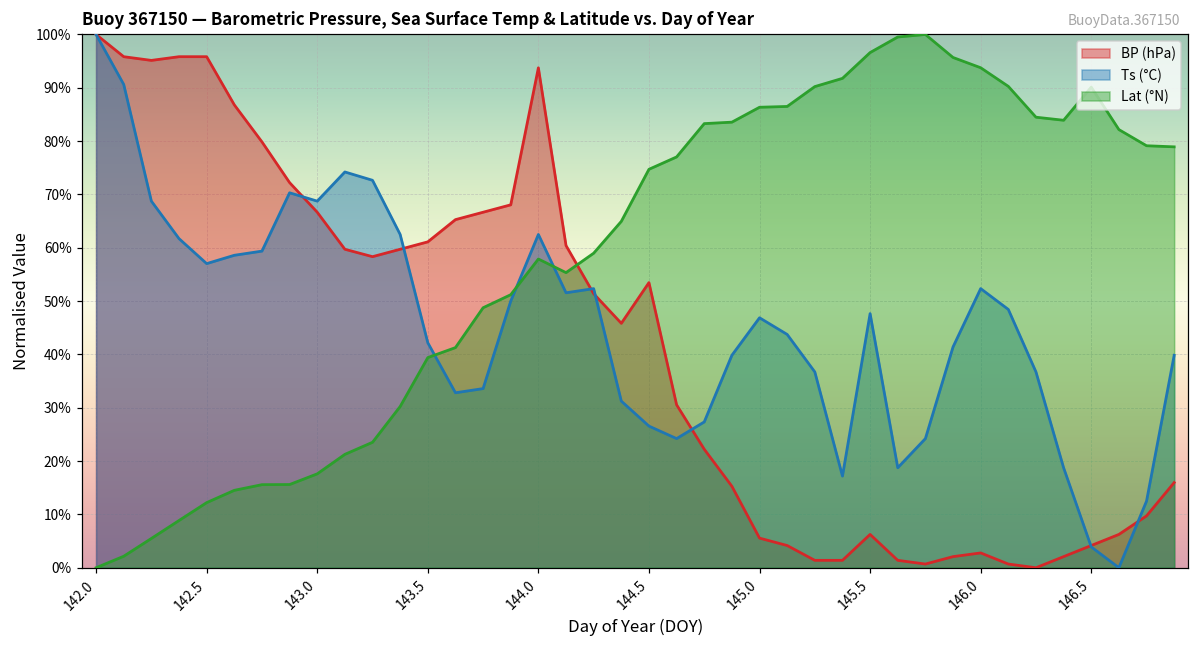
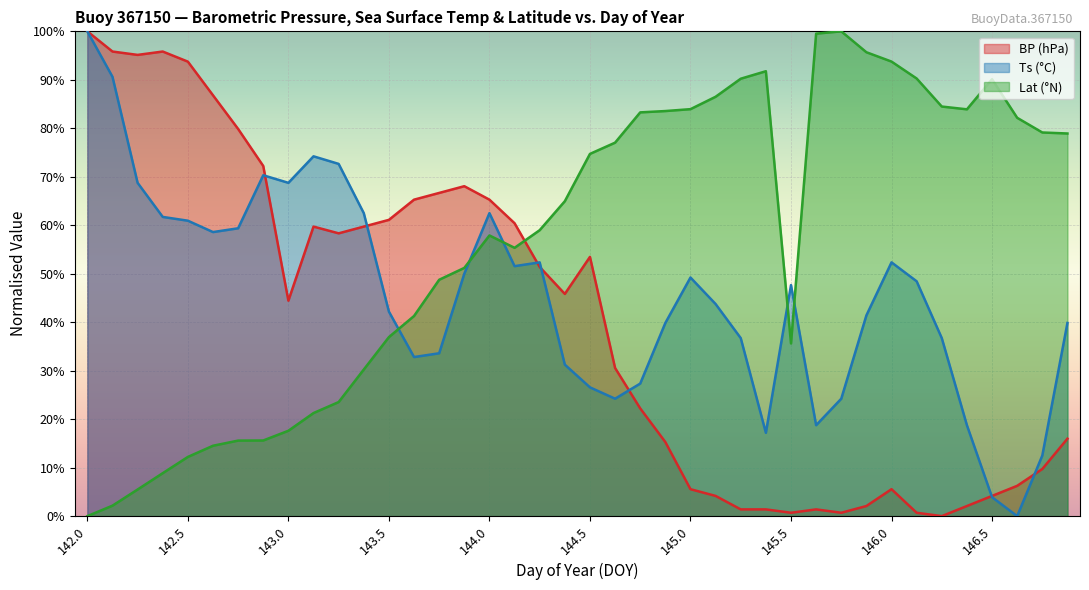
  {
    "BP (hPa)": {
-     "142.5": "96%",
-     "143.0": "67%",
+     "142.5": "94%",
+     "143.0": "44%",
      "143.5": "61%",
-     "144.0": "94%",
+     "144.0": "65%",
      "144.5": "53%",
      "145.0": "6%",
-     "145.5": "6%",
-     "146.0": "3%"
+     "145.5": "1%",
+     "146.0": "6%"
    },
    "Ts (°C)": {
-     "142.5": "57%",
+     "142.5": "61%",
      "143.0": "69%",
      "143.5": "42%",
      "144.0": "63%",
      "144.5": "27%",
-     "145.0": "47%",
+     "145.0": "49%",
      "145.5": "48%",
      "146.0": "52%"
    },
    "Lat (°N)": {
      "142.0": "0%",
      "142.5": "12%",
      "143.0": "18%",
-     "143.5": "39%",
+     "143.5": "37%",
      "144.0": "58%",
      "144.5": "75%",
-     "145.0": "86%",
-     "145.5": "97%",
+     "145.0": "84%",
+     "145.5": "36%",
      "146.0": "94%"
    }
  }
